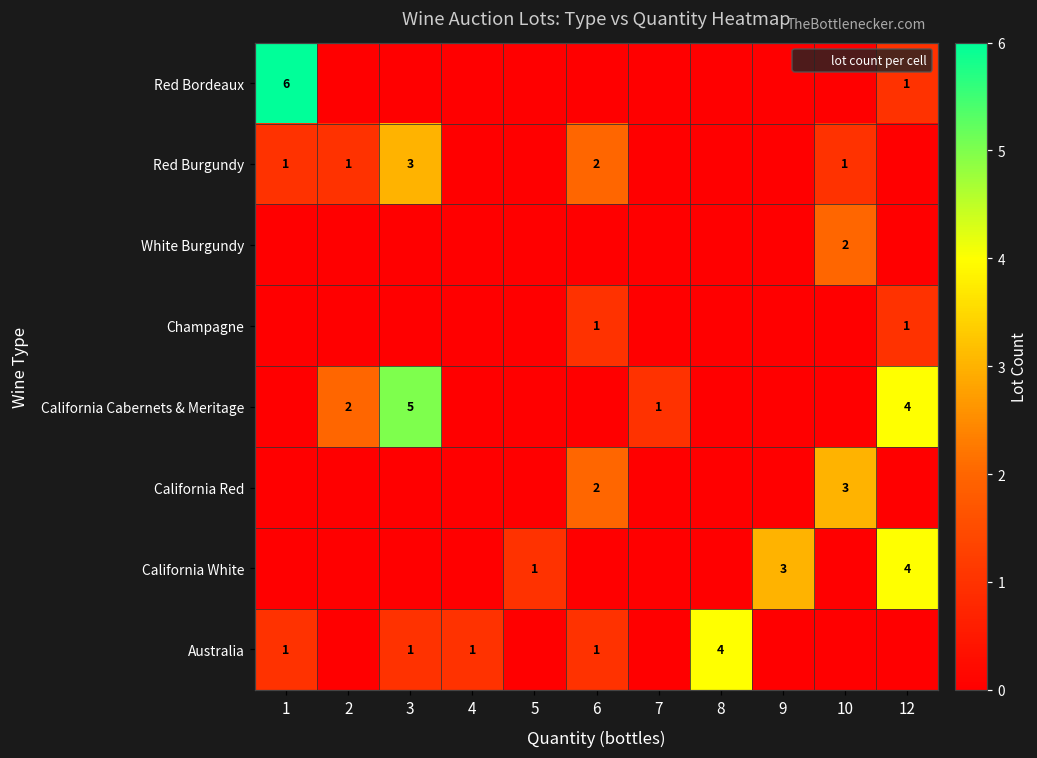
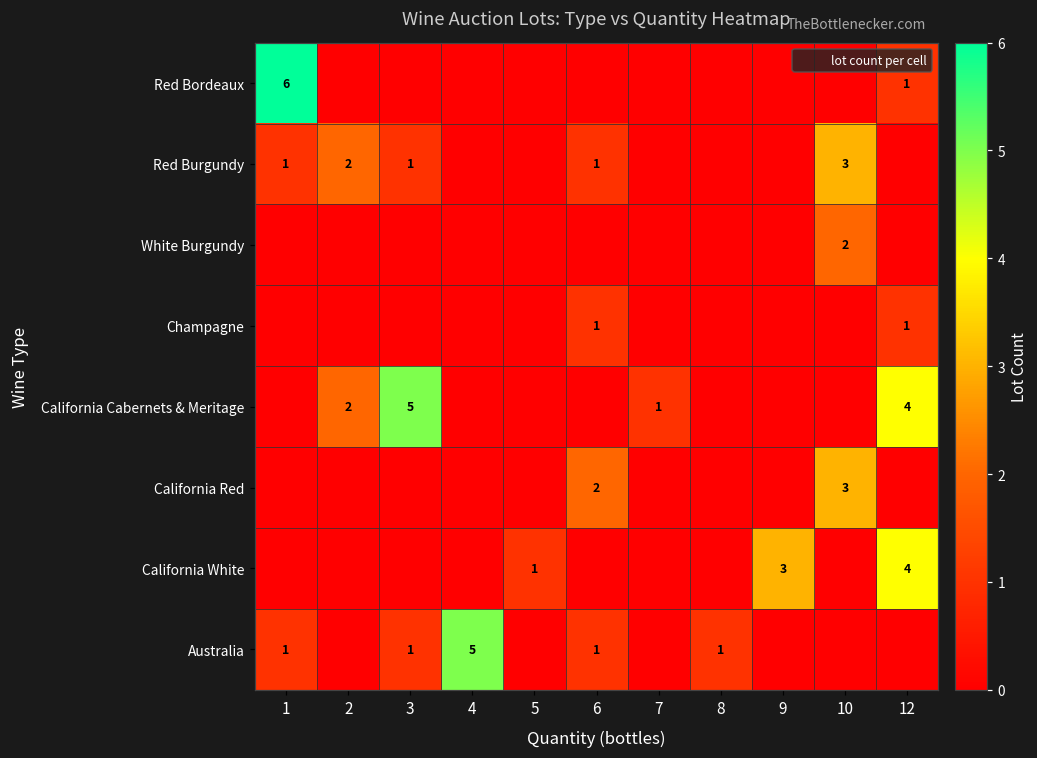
  {
    "Red Bordeaux": {
      "1": 6,
      "12": 1
    },
    "Red Burgundy": {
      "1": 1,
-     "2": 1,
-     "3": 3,
-     "6": 2,
-     "10": 1
+     "2": 2,
+     "3": 1,
+     "6": 1,
+     "10": 3
    },
    "White Burgundy": {
      "10": 2
    },
    "Champagne": {
      "6": 1,
      "12": 1
    },
    "California Cabernets & Meritage": {
      "2": 2,
      "3": 5,
      "7": 1,
      "12": 4
    },
    "California Red": {
      "6": 2,
      "10": 3
    },
    "California White": {
      "5": 1,
      "9": 3,
      "12": 4
    },
    "Australia": {
      "1": 1,
      "3": 1,
-     "4": 1,
+     "4": 5,
      "6": 1,
-     "8": 4
+     "8": 1
    }
  }
